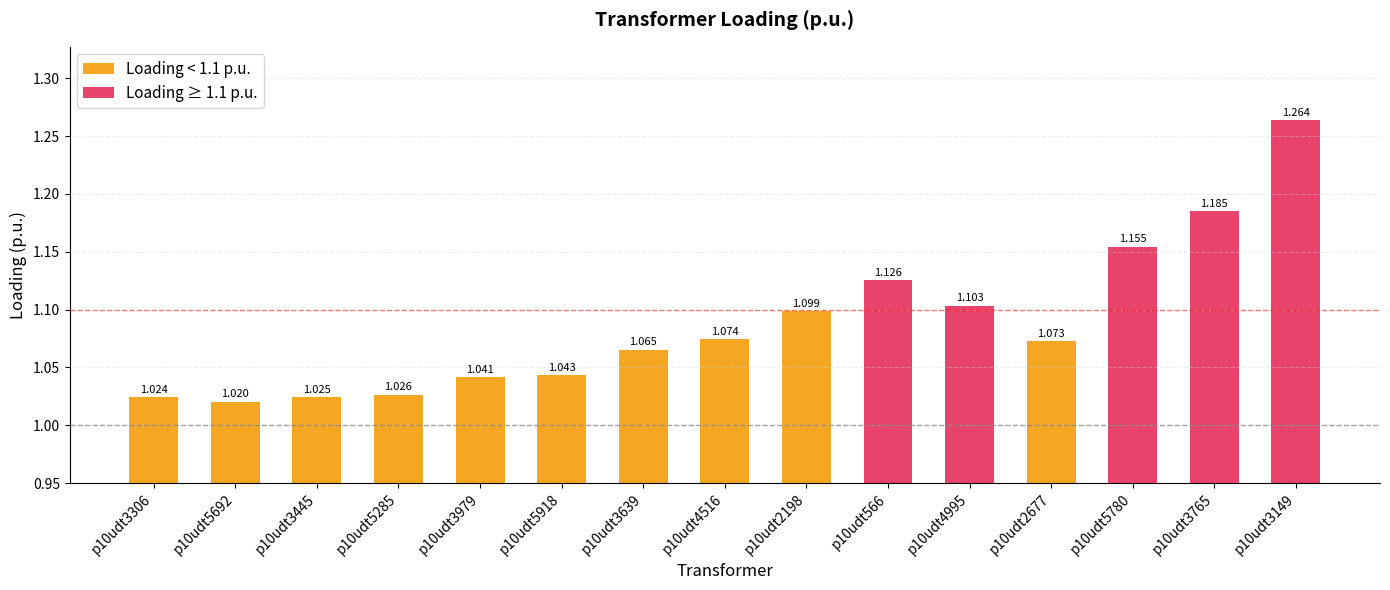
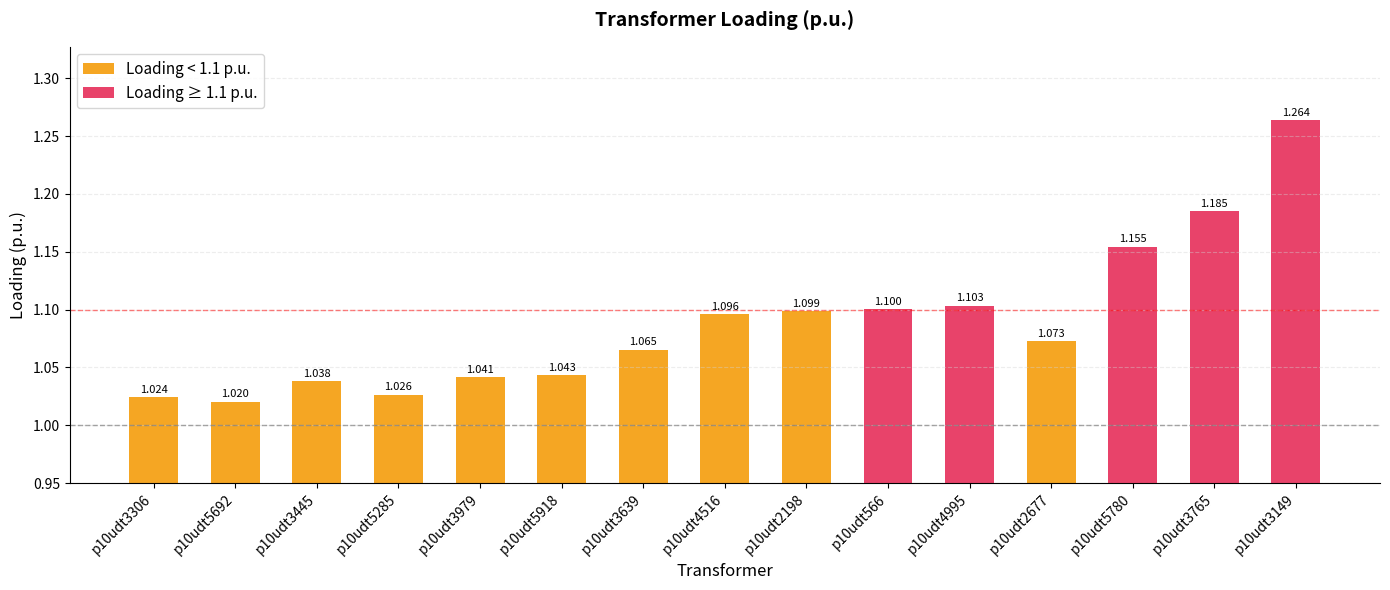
  {
    "Loading < 1.1 p.u.": {
      "p10udt3306": 1.024,
      "p10udt5692": 1.020,
-     "p10udt3445": 1.025,
+     "p10udt3445": 1.038,
      "p10udt5285": 1.026,
      "p10udt3979": 1.041,
      "p10udt5918": 1.043,
      "p10udt3639": 1.065,
-     "p10udt4516": 1.074,
+     "p10udt4516": 1.096,
      "p10udt2198": 1.099,
      "p10udt2677": 1.073
    },
    "Loading ≥ 1.1 p.u.": {
-     "p10udt566": 1.126,
+     "p10udt566": 1.100,
      "p10udt4995": 1.103,
      "p10udt5780": 1.155,
      "p10udt3765": 1.185,
      "p10udt3149": 1.264
    }
  }
